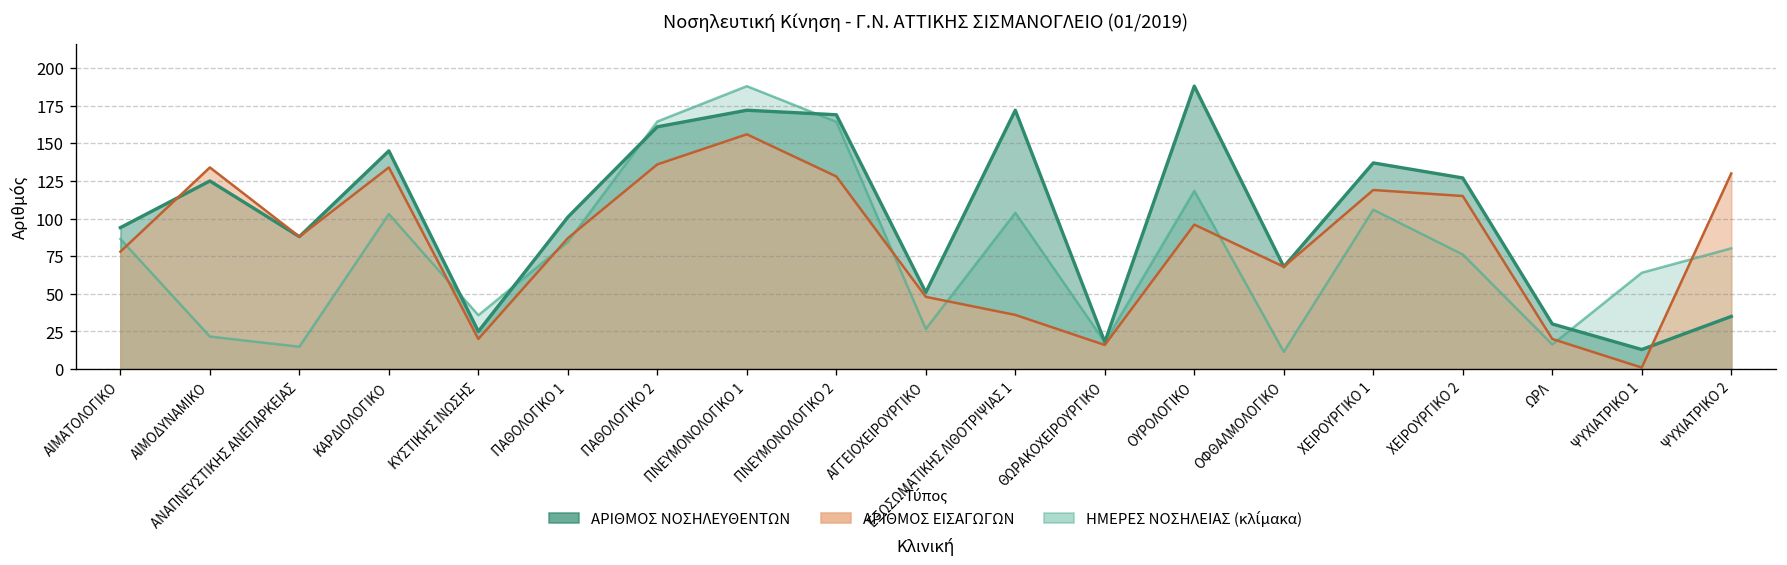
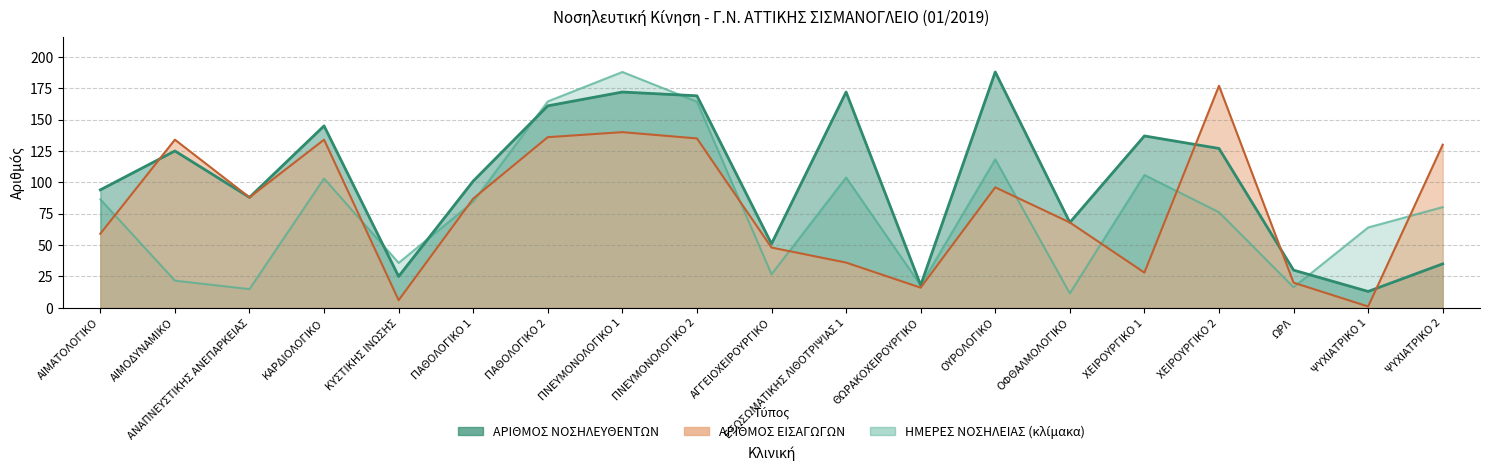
  {
    "ΑΡΙΘΜΟΣ ΕΙΣΑΓΩΓΩΝ": {
-     "ΑΙΜΑΤΟΛΟΓΙΚΟ": 78,
+     "ΑΙΜΑΤΟΛΟΓΙΚΟ": 59,
      "ΑΙΜΟΔΥΝΑΜΙΚΟ": 134,
      "ΚΑΡΔΙΟΛΟΓΙΚΟ": 134,
-     "ΚΥΣΤΙΚΗΣ ΙΝΩΣΗΣ": 20,
+     "ΚΥΣΤΙΚΗΣ ΙΝΩΣΗΣ": 6,
      "ΠΑΘΟΛΟΓΙΚΟ 1": 87,
      "ΠΑΘΟΛΟΓΙΚΟ 2": 136,
-     "ΠΝΕΥΜΟΝΟΛΟΓΙΚΟ 1": 156,
-     "ΠΝΕΥΜΟΝΟΛΟΓΙΚΟ 2": 128,
+     "ΠΝΕΥΜΟΝΟΛΟΓΙΚΟ 1": 140,
+     "ΠΝΕΥΜΟΝΟΛΟΓΙΚΟ 2": 135,
      "ΑΓΓΕΙΟΧΕΙΡΟΥΡΓΙΚΟ": 48,
      "ΕΞΩΣΩΜΑΤΙΚΗΣ ΛΙΘΟΤΡΙΨΙΑΣ 1": 36,
      "ΟΥΡΟΛΟΓΙΚΟ": 96,
-     "ΧΕΙΡΟΥΡΓΙΚΟ 1": 119,
-     "ΧΕΙΡΟΥΡΓΙΚΟ 2": 115,
+     "ΧΕΙΡΟΥΡΓΙΚΟ 1": 28,
+     "ΧΕΙΡΟΥΡΓΙΚΟ 2": 177,
      "ΩΡΛ": 20,
      "ΨΥΧΙΑΤΡΙΚΟ 1": 1,
      "ΨΥΧΙΑΤΡΙΚΟ 2": 130
    }
  }
